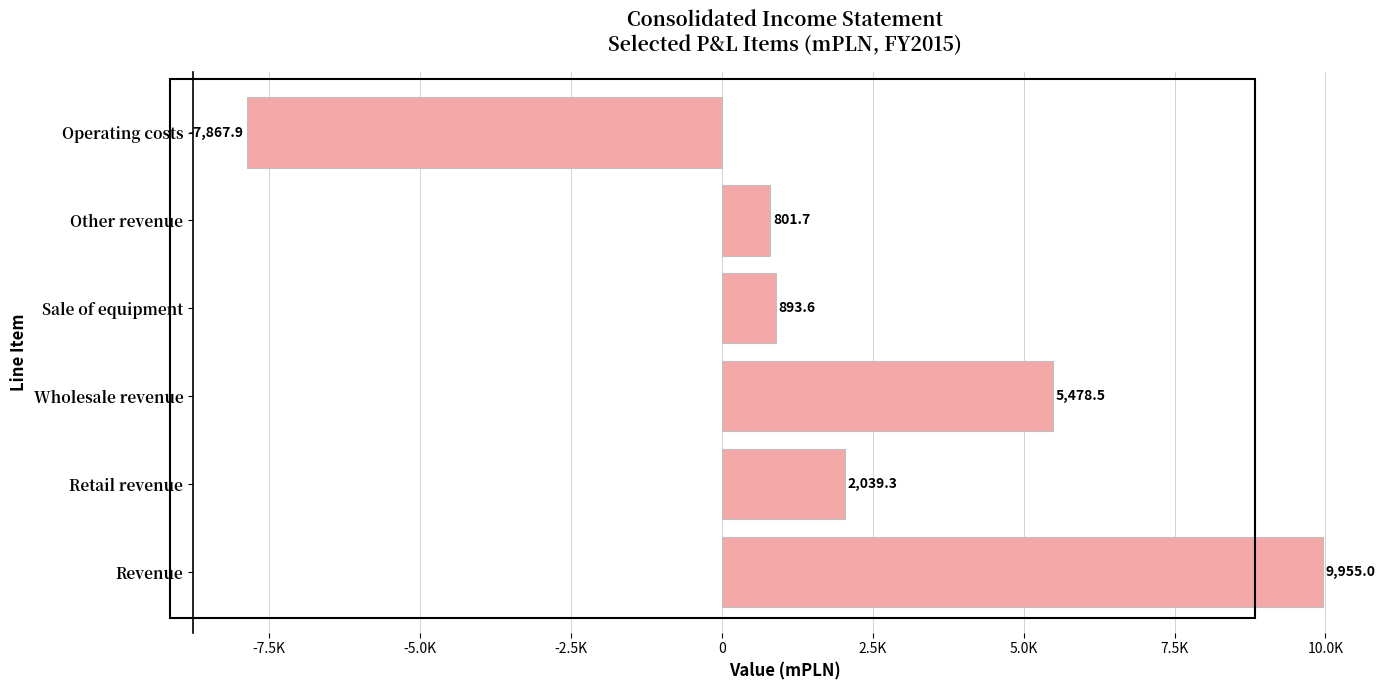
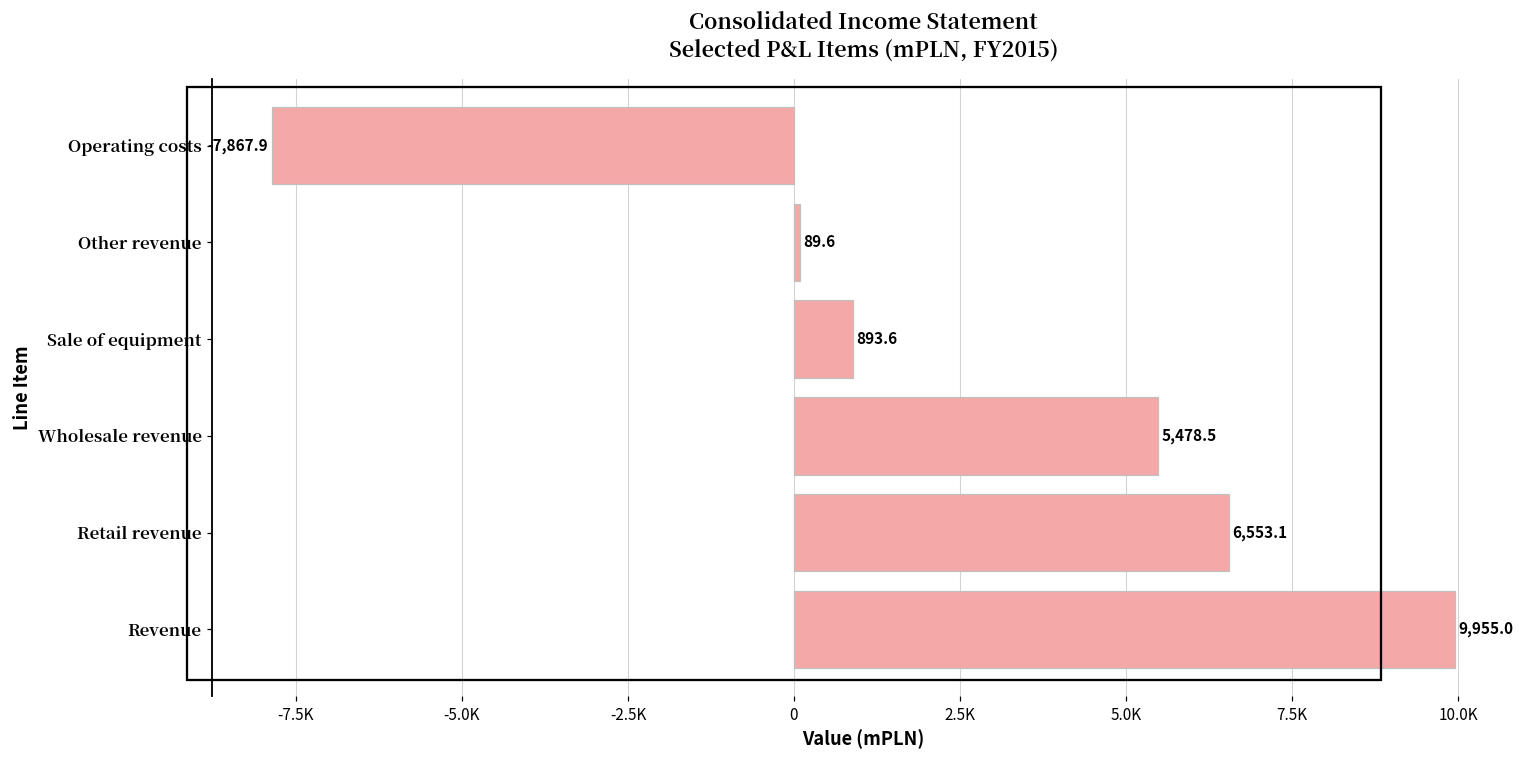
  {
    "Operating costs": "-7,867.9",
-   "Other revenue": "801.7",
+   "Other revenue": "89.6",
    "Sale of equipment": "893.6",
    "Wholesale revenue": "5,478.5",
-   "Retail revenue": "2,039.3",
+   "Retail revenue": "6,553.1",
    "Revenue": "9,955.0"
  }
